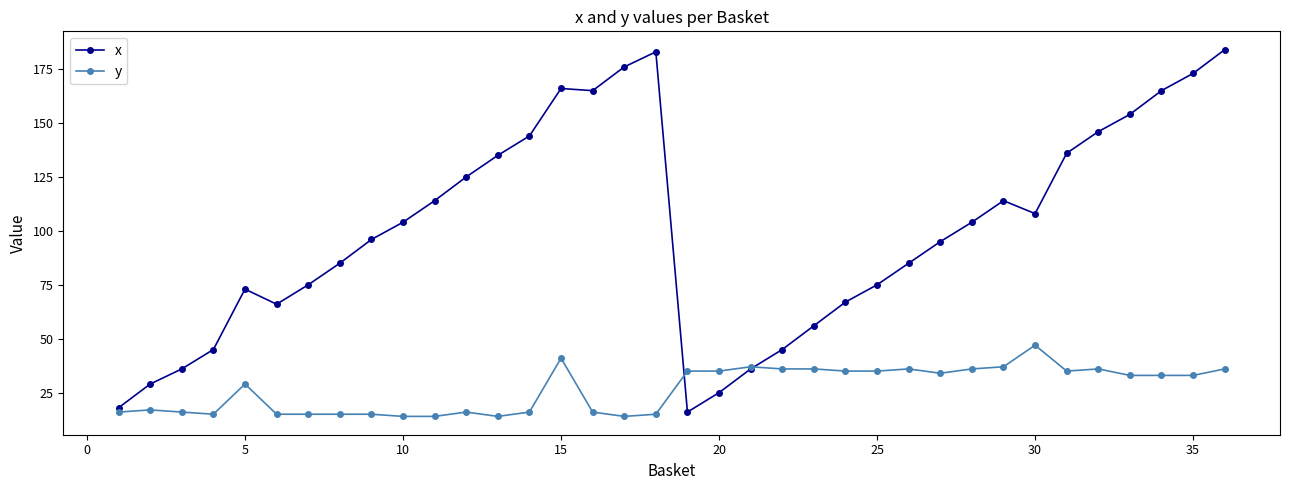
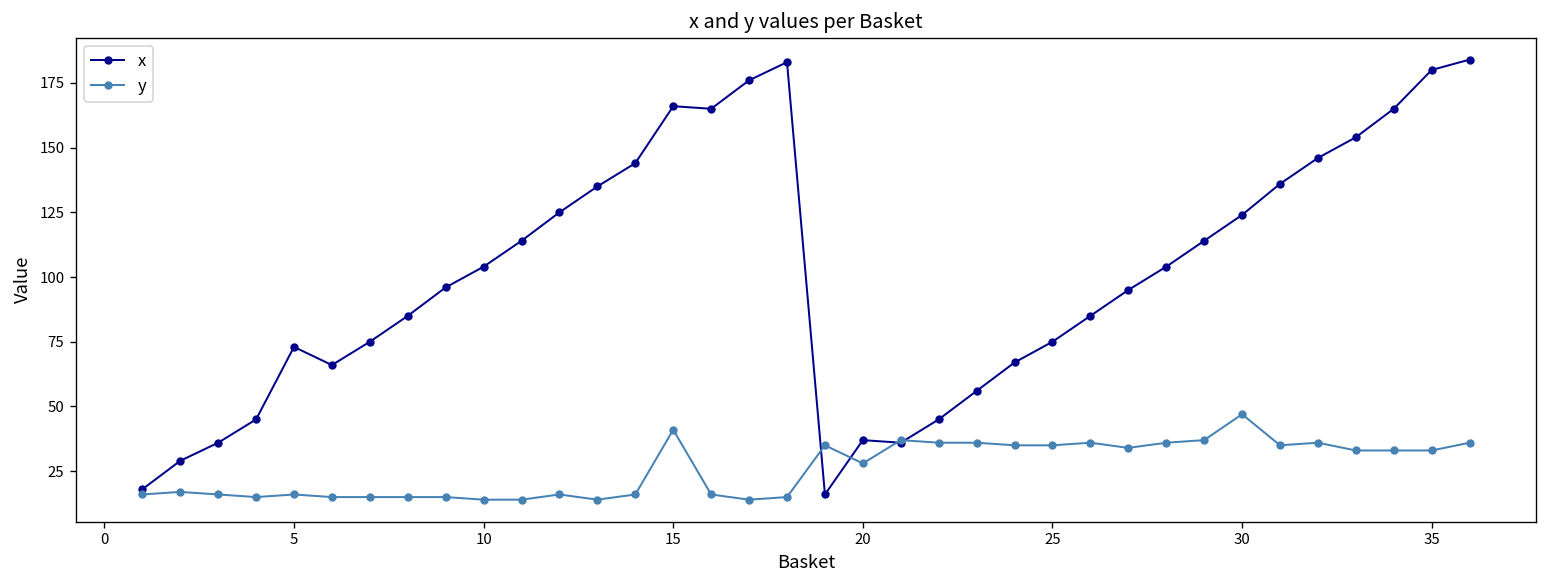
  {
    "x": {
      "5": 73,
      "10": 104,
      "15": 166,
-     "20": 25,
+     "20": 37,
      "25": 75,
-     "30": 108,
-     "35": 173
+     "30": 124,
+     "35": 180
    },
    "y": {
-     "5": 29,
+     "5": 16,
      "10": 14,
      "15": 41,
-     "20": 35,
+     "20": 28,
      "25": 35,
      "30": 47,
      "35": 33
    }
  }
